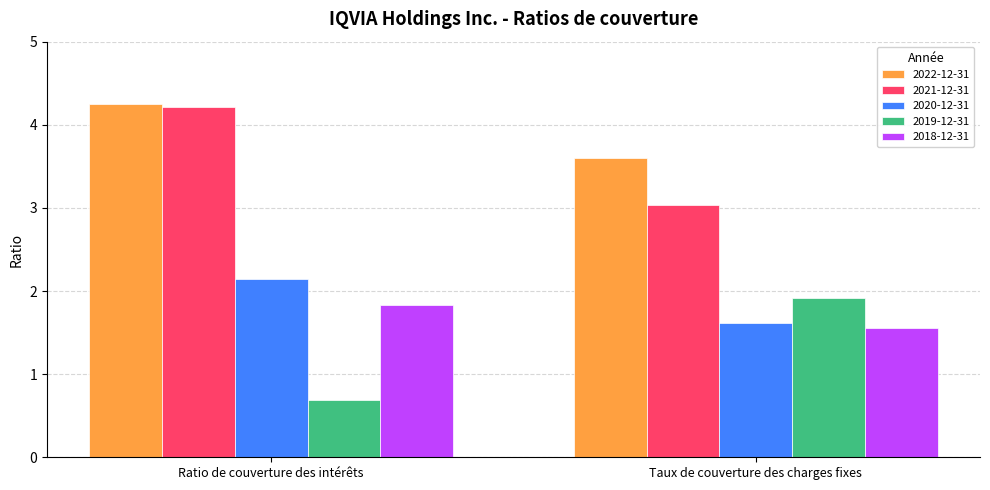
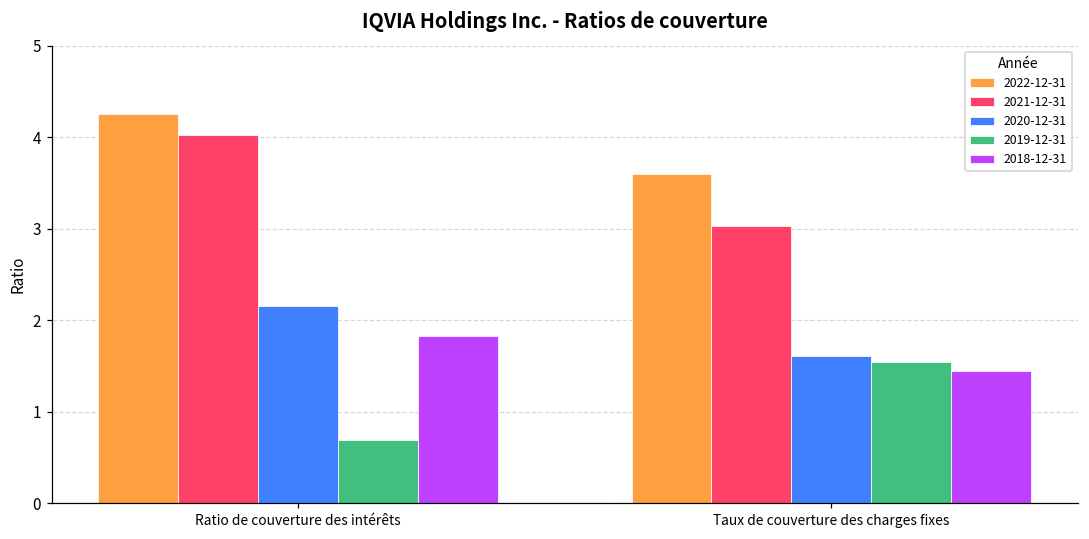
  {
    "2022-12-31": {
      "Ratio de couverture des intérêts": 4.3,
      "Taux de couverture des charges fixes": 3.6
    },
    "2021-12-31": {
-     "Ratio de couverture des intérêts": 4.2,
+     "Ratio de couverture des intérêts": 4.0,
      "Taux de couverture des charges fixes": 3.0
    },
    "2020-12-31": {
      "Ratio de couverture des intérêts": 2.2,
      "Taux de couverture des charges fixes": 1.6
    },
    "2019-12-31": {
      "Ratio de couverture des intérêts": 0.7,
-     "Taux de couverture des charges fixes": 1.9
+     "Taux de couverture des charges fixes": 1.5
    },
    "2018-12-31": {
      "Ratio de couverture des intérêts": 1.8,
-     "Taux de couverture des charges fixes": 1.6
+     "Taux de couverture des charges fixes": 1.4
    }
  }
